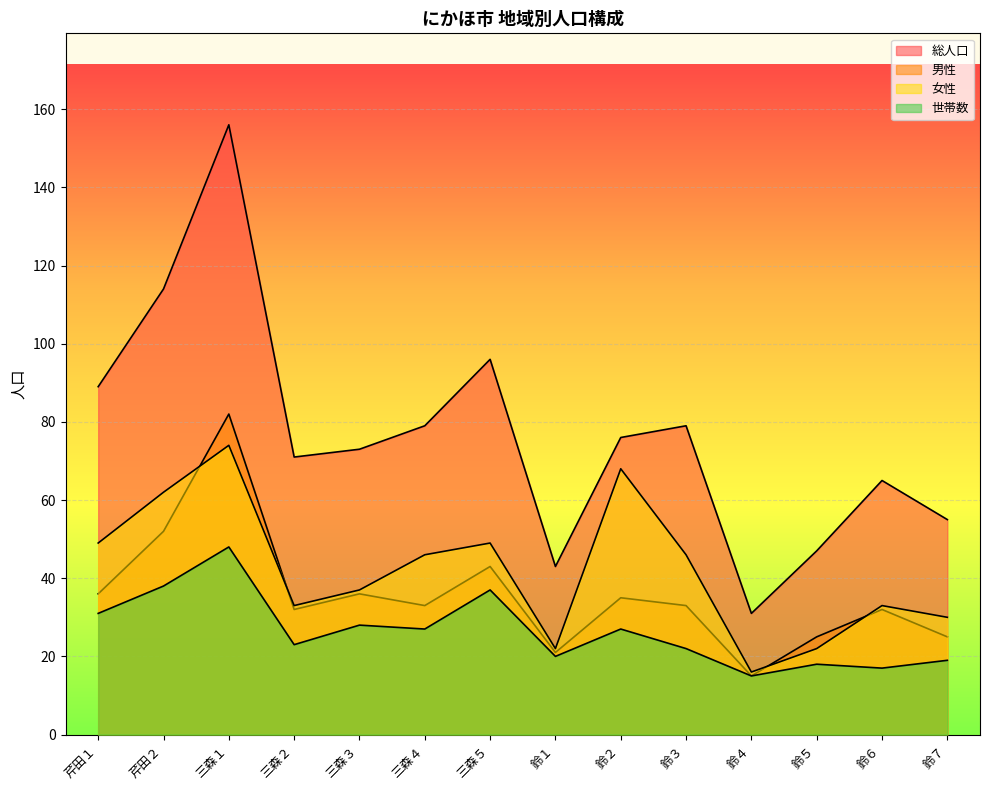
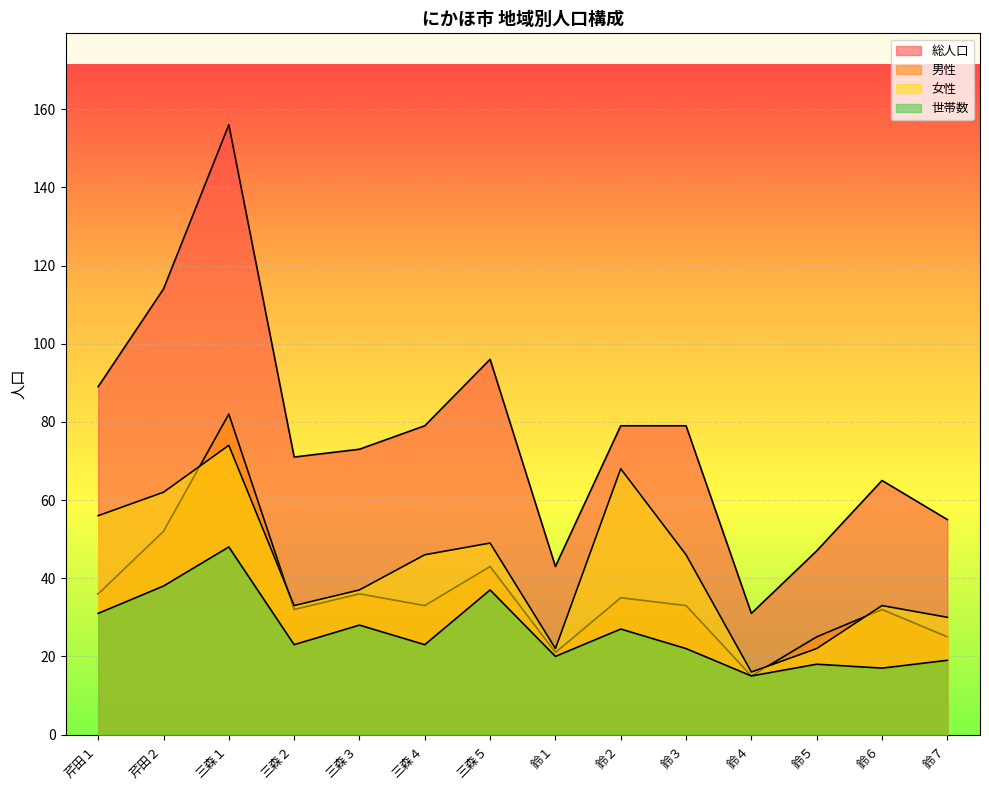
  {
    "総人口": {
      "芹田１": 89,
      "芹田２": 114,
      "三森１": 156,
      "三森２": 71,
      "三森３": 73,
      "三森４": 79,
      "三森５": 96,
      "鈴１": 43,
-     "鈴２": 76,
+     "鈴２": 79,
      "鈴３": 79,
      "鈴４": 31,
      "鈴５": 47,
      "鈴６": 65,
      "鈴７": 55
    },
    "男性": {
      "芹田１": 36,
      "芹田２": 52,
      "三森１": 82,
      "三森２": 32,
      "三森３": 36,
      "三森４": 33,
      "三森５": 43,
      "鈴１": 21,
      "鈴２": 35,
      "鈴３": 33,
      "鈴５": 25,
      "鈴６": 32,
      "鈴７": 25
    },
    "女性": {
-     "芹田１": 49,
+     "芹田１": 56,
      "芹田２": 62,
      "三森１": 74,
      "三森２": 33,
      "三森３": 37,
      "三森４": 46,
      "三森５": 49,
      "鈴１": 22,
      "鈴２": 68,
      "鈴３": 46,
      "鈴４": 16,
      "鈴５": 22,
      "鈴６": 33,
      "鈴７": 30
    },
    "世帯数": {
      "芹田１": 31,
      "芹田２": 38,
      "三森１": 48,
      "三森２": 23,
      "三森３": 28,
-     "三森４": 27,
+     "三森４": 23,
      "三森５": 37,
      "鈴１": 20,
      "鈴２": 27,
      "鈴３": 22,
      "鈴５": 18,
      "鈴６": 17,
      "鈴７": 19
    }
  }
